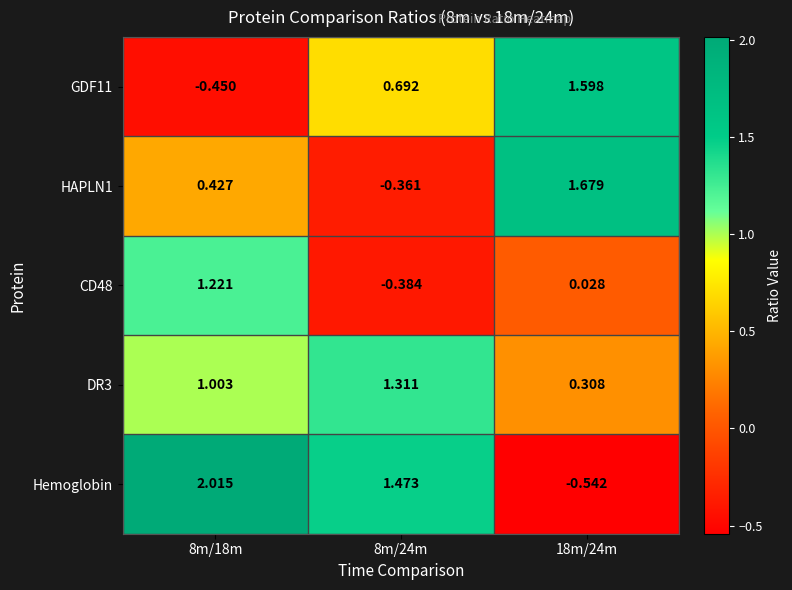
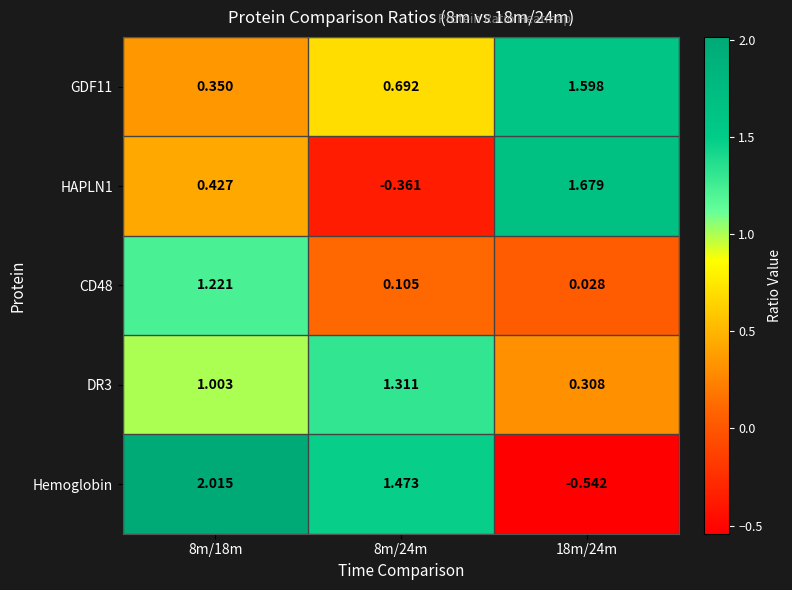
  {
    "GDF11": {
-     "8m/18m": -0.450,
+     "8m/18m": 0.350,
      "8m/24m": 0.692,
      "18m/24m": 1.598
    },
    "HAPLN1": {
      "8m/18m": 0.427,
      "8m/24m": -0.361,
      "18m/24m": 1.679
    },
    "CD48": {
      "8m/18m": 1.221,
-     "8m/24m": -0.384,
+     "8m/24m": 0.105,
      "18m/24m": 0.028
    },
    "DR3": {
      "8m/18m": 1.003,
      "8m/24m": 1.311,
      "18m/24m": 0.308
    },
    "Hemoglobin": {
      "8m/18m": 2.015,
      "8m/24m": 1.473,
      "18m/24m": -0.542
    }
  }
